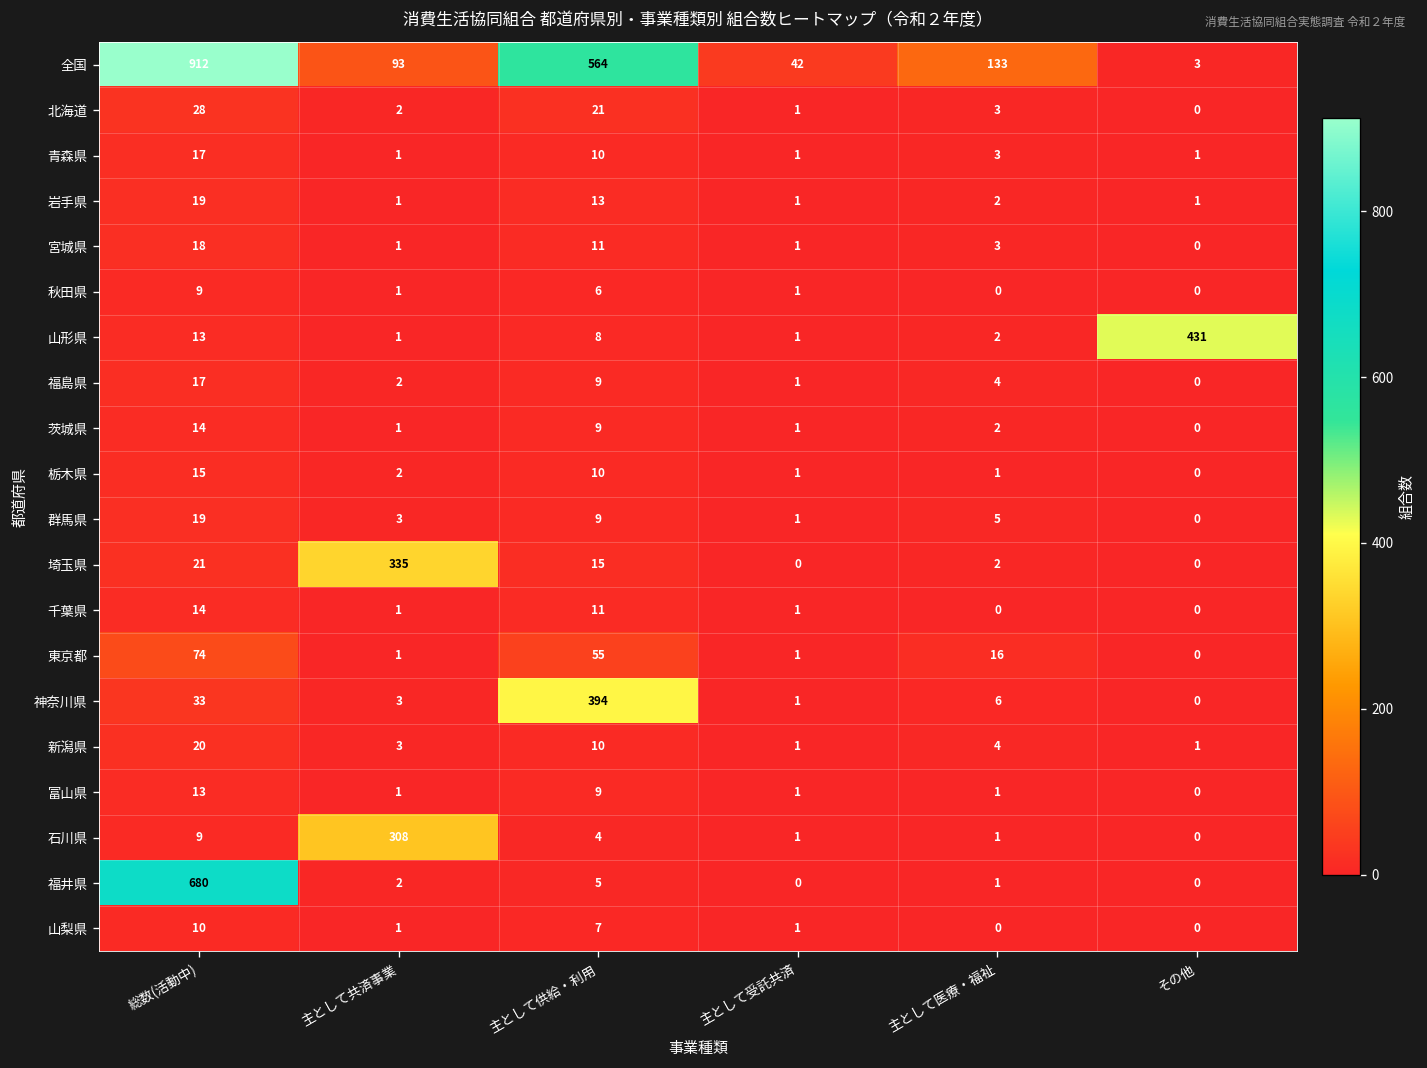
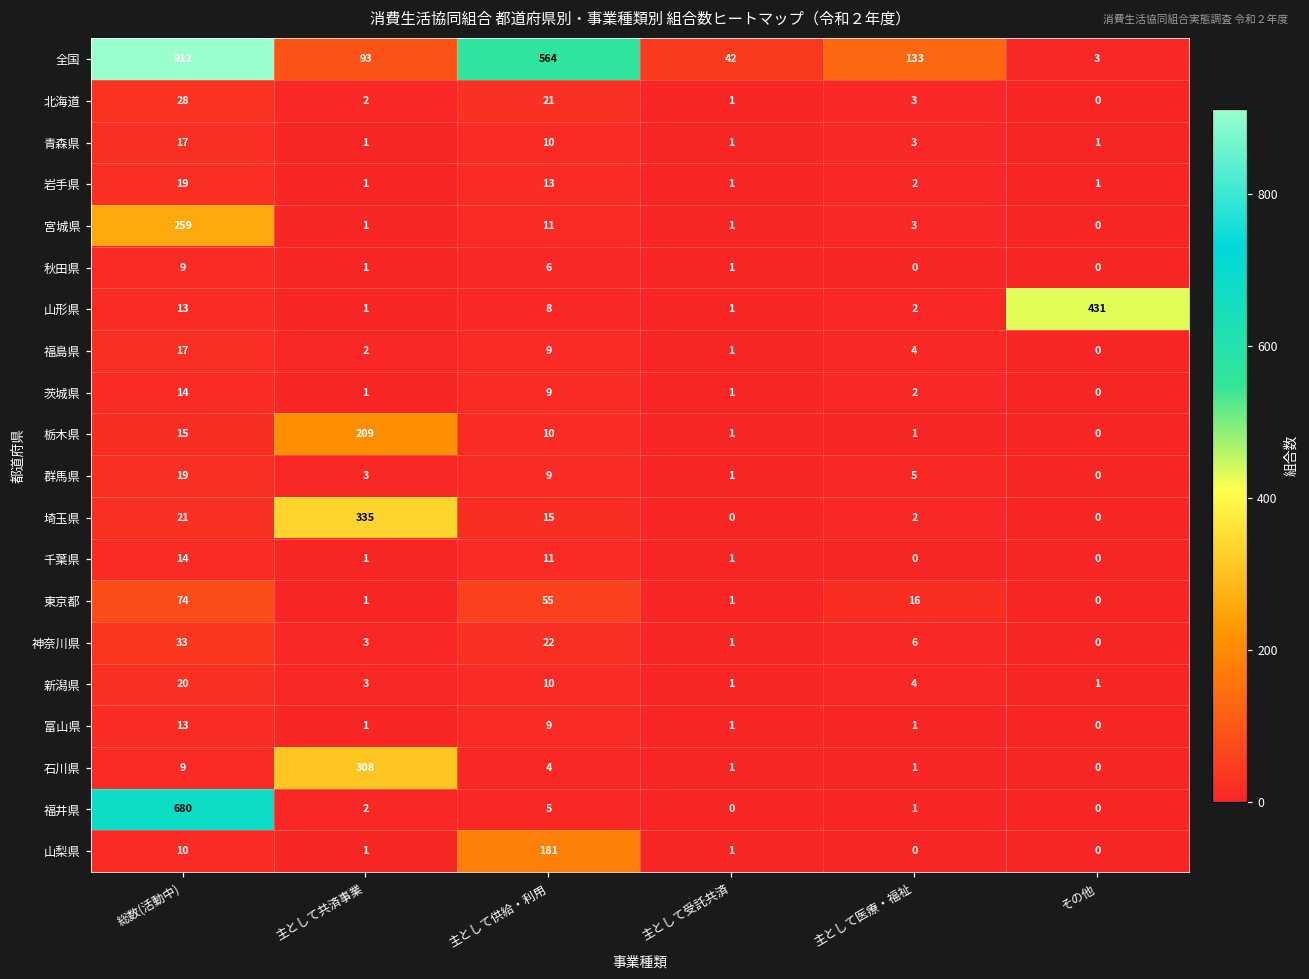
  {
    "全国": {
      "総数(活動中)": 912,
      "主として共済事業": 93,
      "主として供給・利用": 564,
      "主として受託共済": 42,
      "主として医療・福祉": 133,
      "その他": 3
    },
    "北海道": {
      "総数(活動中)": 28,
      "主として共済事業": 2,
      "主として供給・利用": 21,
      "主として受託共済": 1,
      "主として医療・福祉": 3,
      "その他": 0
    },
    "青森県": {
      "総数(活動中)": 17,
      "主として共済事業": 1,
      "主として供給・利用": 10,
      "主として受託共済": 1,
      "主として医療・福祉": 3,
      "その他": 1
    },
    "岩手県": {
      "総数(活動中)": 19,
      "主として共済事業": 1,
      "主として供給・利用": 13,
      "主として受託共済": 1,
      "主として医療・福祉": 2,
      "その他": 1
    },
    "宮城県": {
-     "総数(活動中)": 18,
+     "総数(活動中)": 259,
      "主として共済事業": 1,
      "主として供給・利用": 11,
      "主として受託共済": 1,
      "主として医療・福祉": 3,
      "その他": 0
    },
    "秋田県": {
      "総数(活動中)": 9,
      "主として共済事業": 1,
      "主として供給・利用": 6,
      "主として受託共済": 1,
      "主として医療・福祉": 0,
      "その他": 0
    },
    "山形県": {
      "総数(活動中)": 13,
      "主として共済事業": 1,
      "主として供給・利用": 8,
      "主として受託共済": 1,
      "主として医療・福祉": 2,
      "その他": 431
    },
    "福島県": {
      "総数(活動中)": 17,
      "主として共済事業": 2,
      "主として供給・利用": 9,
      "主として受託共済": 1,
      "主として医療・福祉": 4,
      "その他": 0
    },
    "茨城県": {
      "総数(活動中)": 14,
      "主として共済事業": 1,
      "主として供給・利用": 9,
      "主として受託共済": 1,
      "主として医療・福祉": 2,
      "その他": 0
    },
    "栃木県": {
      "総数(活動中)": 15,
-     "主として共済事業": 2,
+     "主として共済事業": 209,
      "主として供給・利用": 10,
      "主として受託共済": 1,
      "主として医療・福祉": 1,
      "その他": 0
    },
    "群馬県": {
      "総数(活動中)": 19,
      "主として共済事業": 3,
      "主として供給・利用": 9,
      "主として受託共済": 1,
      "主として医療・福祉": 5,
      "その他": 0
    },
    "埼玉県": {
      "総数(活動中)": 21,
      "主として共済事業": 335,
      "主として供給・利用": 15,
      "主として受託共済": 0,
      "主として医療・福祉": 2,
      "その他": 0
    },
    "千葉県": {
      "総数(活動中)": 14,
      "主として共済事業": 1,
      "主として供給・利用": 11,
      "主として受託共済": 1,
      "主として医療・福祉": 0,
      "その他": 0
    },
    "東京都": {
      "総数(活動中)": 74,
      "主として共済事業": 1,
      "主として供給・利用": 55,
      "主として受託共済": 1,
      "主として医療・福祉": 16,
      "その他": 0
    },
    "神奈川県": {
      "総数(活動中)": 33,
      "主として共済事業": 3,
-     "主として供給・利用": 394,
+     "主として供給・利用": 22,
      "主として受託共済": 1,
      "主として医療・福祉": 6,
      "その他": 0
    },
    "新潟県": {
      "総数(活動中)": 20,
      "主として共済事業": 3,
      "主として供給・利用": 10,
      "主として受託共済": 1,
      "主として医療・福祉": 4,
      "その他": 1
    },
    "富山県": {
      "総数(活動中)": 13,
      "主として共済事業": 1,
      "主として供給・利用": 9,
      "主として受託共済": 1,
      "主として医療・福祉": 1,
      "その他": 0
    },
    "石川県": {
      "総数(活動中)": 9,
      "主として共済事業": 308,
      "主として供給・利用": 4,
      "主として受託共済": 1,
      "主として医療・福祉": 1,
      "その他": 0
    },
    "福井県": {
      "総数(活動中)": 680,
      "主として共済事業": 2,
      "主として供給・利用": 5,
      "主として受託共済": 0,
      "主として医療・福祉": 1,
      "その他": 0
    },
    "山梨県": {
      "総数(活動中)": 10,
      "主として共済事業": 1,
-     "主として供給・利用": 7,
+     "主として供給・利用": 181,
      "主として受託共済": 1,
      "主として医療・福祉": 0,
      "その他": 0
    }
  }
